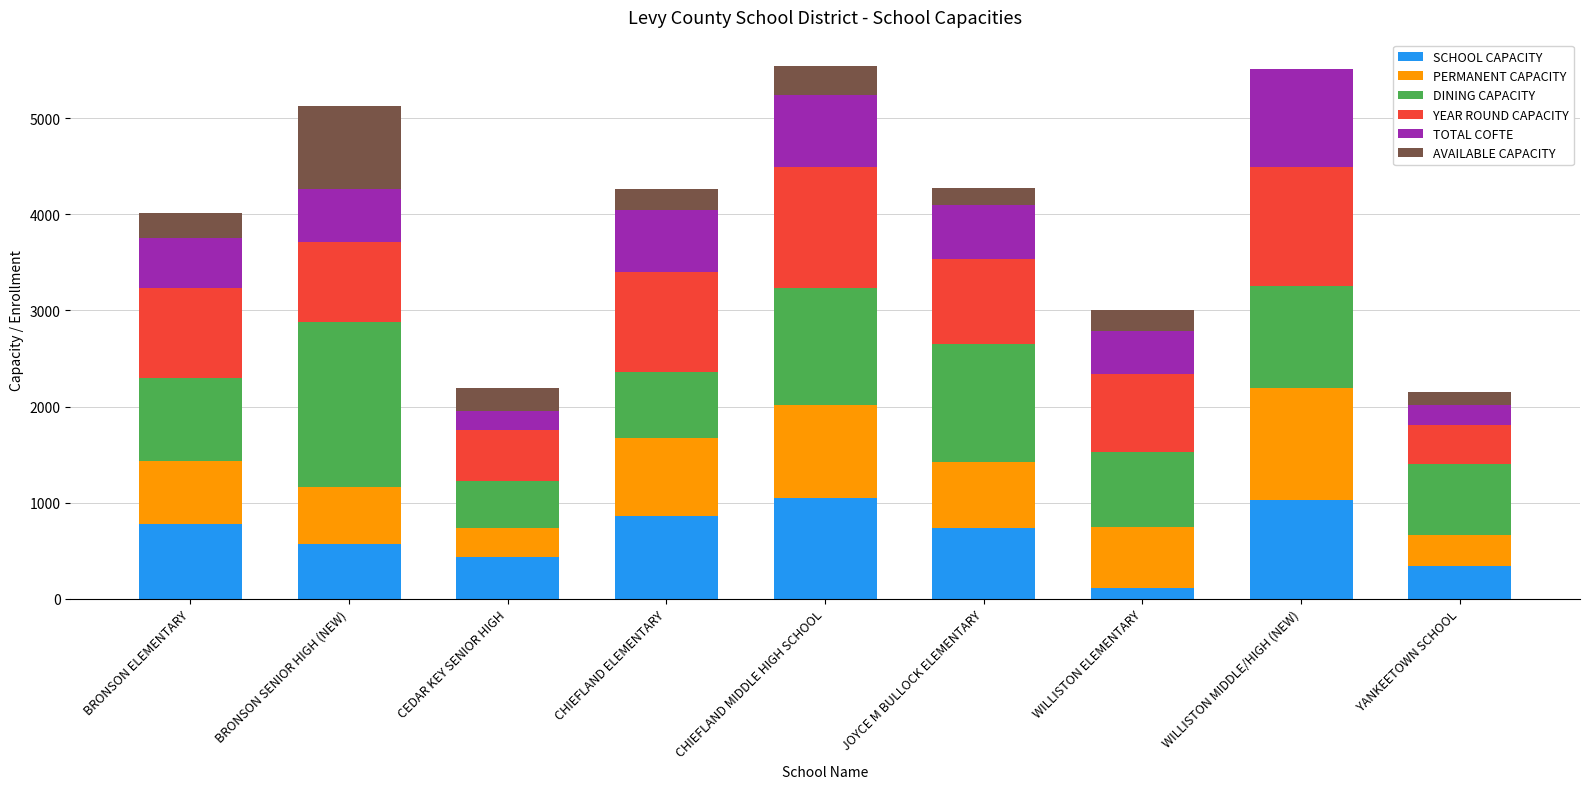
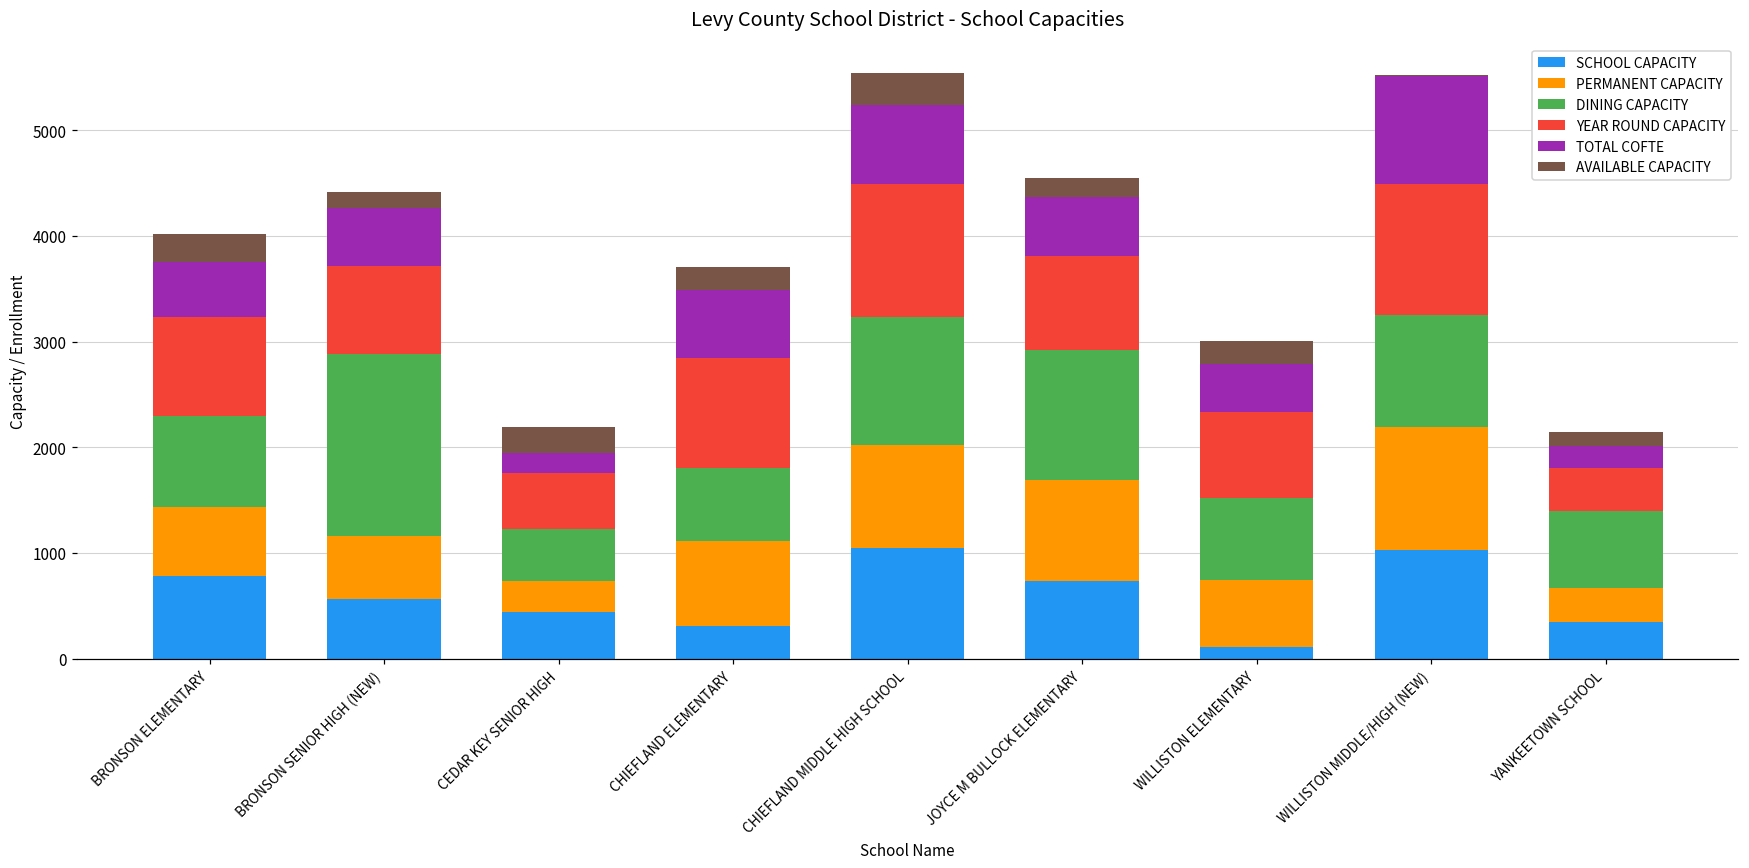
  {
    "SCHOOL CAPACITY": {
      "BRONSON ELEMENTARY": 800,
      "BRONSON SENIOR HIGH (NEW)": 600,
      "CEDAR KEY SENIOR HIGH": 400,
-     "CHIEFLAND ELEMENTARY": 900,
+     "CHIEFLAND ELEMENTARY": 300,
      "CHIEFLAND MIDDLE HIGH SCHOOL": 1100,
      "JOYCE M BULLOCK ELEMENTARY": 700,
      "WILLISTON ELEMENTARY": 100,
      "WILLISTON MIDDLE/HIGH (NEW)": 1000,
      "YANKEETOWN SCHOOL": 300
    },
    "PERMANENT CAPACITY": {
      "BRONSON ELEMENTARY": 700,
      "BRONSON SENIOR HIGH (NEW)": 600,
      "CEDAR KEY SENIOR HIGH": 300,
      "CHIEFLAND ELEMENTARY": 800,
      "CHIEFLAND MIDDLE HIGH SCHOOL": 1000,
-     "JOYCE M BULLOCK ELEMENTARY": 700,
+     "JOYCE M BULLOCK ELEMENTARY": 1000,
      "WILLISTON ELEMENTARY": 600,
      "WILLISTON MIDDLE/HIGH (NEW)": 1200,
      "YANKEETOWN SCHOOL": 300
    },
    "DINING CAPACITY": {
      "BRONSON ELEMENTARY": 900,
      "BRONSON SENIOR HIGH (NEW)": 1700,
      "CEDAR KEY SENIOR HIGH": 500,
      "CHIEFLAND ELEMENTARY": 700,
      "CHIEFLAND MIDDLE HIGH SCHOOL": 1200,
      "JOYCE M BULLOCK ELEMENTARY": 1200,
      "WILLISTON ELEMENTARY": 800,
      "WILLISTON MIDDLE/HIGH (NEW)": 1100,
      "YANKEETOWN SCHOOL": 700
    },
    "YEAR ROUND CAPACITY": {
      "BRONSON ELEMENTARY": 900,
      "BRONSON SENIOR HIGH (NEW)": 800,
      "CEDAR KEY SENIOR HIGH": 500,
      "CHIEFLAND ELEMENTARY": 1000,
      "CHIEFLAND MIDDLE HIGH SCHOOL": 1300,
      "JOYCE M BULLOCK ELEMENTARY": 900,
      "WILLISTON ELEMENTARY": 800,
      "WILLISTON MIDDLE/HIGH (NEW)": 1200,
      "YANKEETOWN SCHOOL": 400
    },
    "TOTAL COFTE": {
      "BRONSON ELEMENTARY": 500,
      "BRONSON SENIOR HIGH (NEW)": 500,
      "CEDAR KEY SENIOR HIGH": 200,
      "CHIEFLAND ELEMENTARY": 700,
      "CHIEFLAND MIDDLE HIGH SCHOOL": 800,
      "JOYCE M BULLOCK ELEMENTARY": 600,
      "WILLISTON ELEMENTARY": 500,
      "WILLISTON MIDDLE/HIGH (NEW)": 1000,
      "YANKEETOWN SCHOOL": 200
    },
    "AVAILABLE CAPACITY": {
      "BRONSON ELEMENTARY": 300,
-     "BRONSON SENIOR HIGH (NEW)": 900,
+     "BRONSON SENIOR HIGH (NEW)": 200,
      "CEDAR KEY SENIOR HIGH": 200,
      "CHIEFLAND ELEMENTARY": 200,
      "CHIEFLAND MIDDLE HIGH SCHOOL": 300,
      "JOYCE M BULLOCK ELEMENTARY": 200,
      "WILLISTON ELEMENTARY": 200,
      "YANKEETOWN SCHOOL": 100
    }
  }
